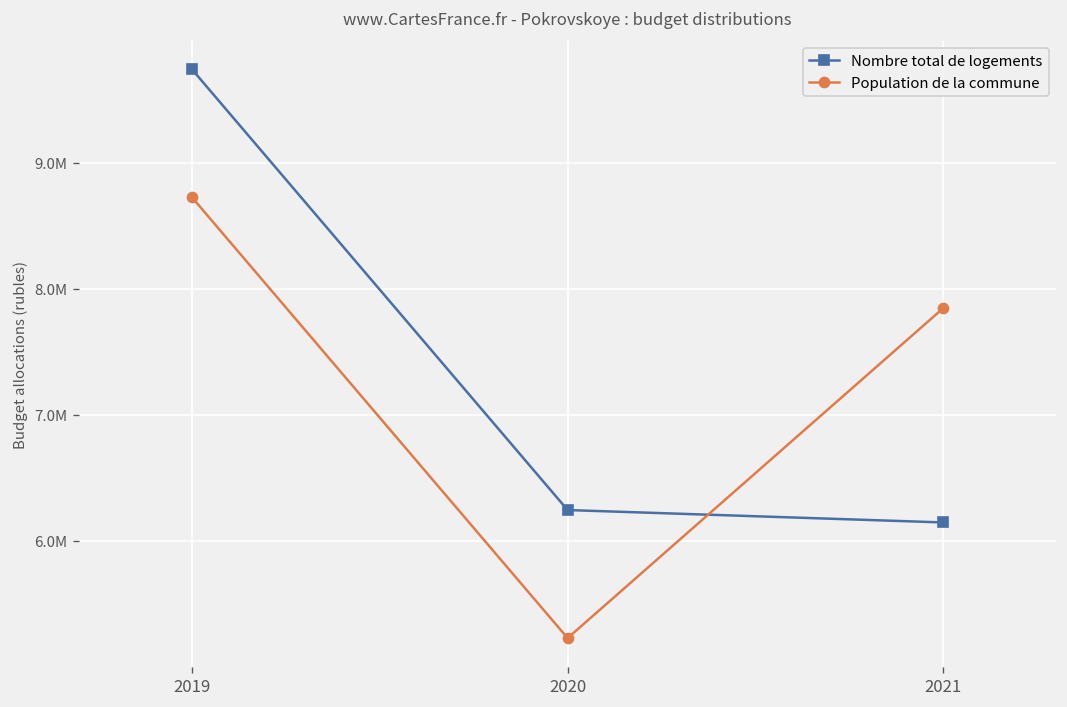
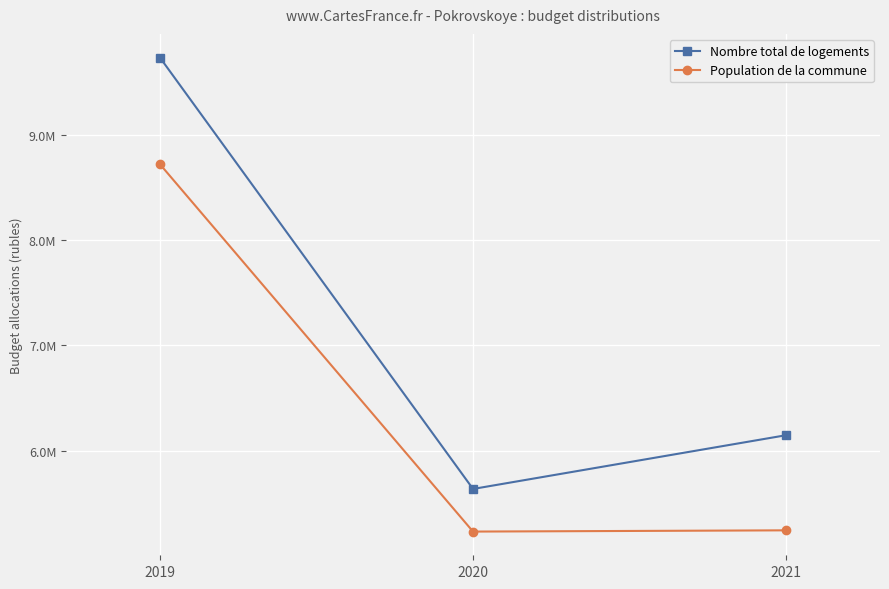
  {
    "Nombre total de logements": {
      "2019": 9740000,
-     "2020": 6240000,
+     "2020": 5630000,
      "2021": 6150000
    },
    "Population de la commune": {
      "2019": 8730000,
      "2020": 5230000,
-     "2021": 7850000
+     "2021": 5240000
    }
  }
